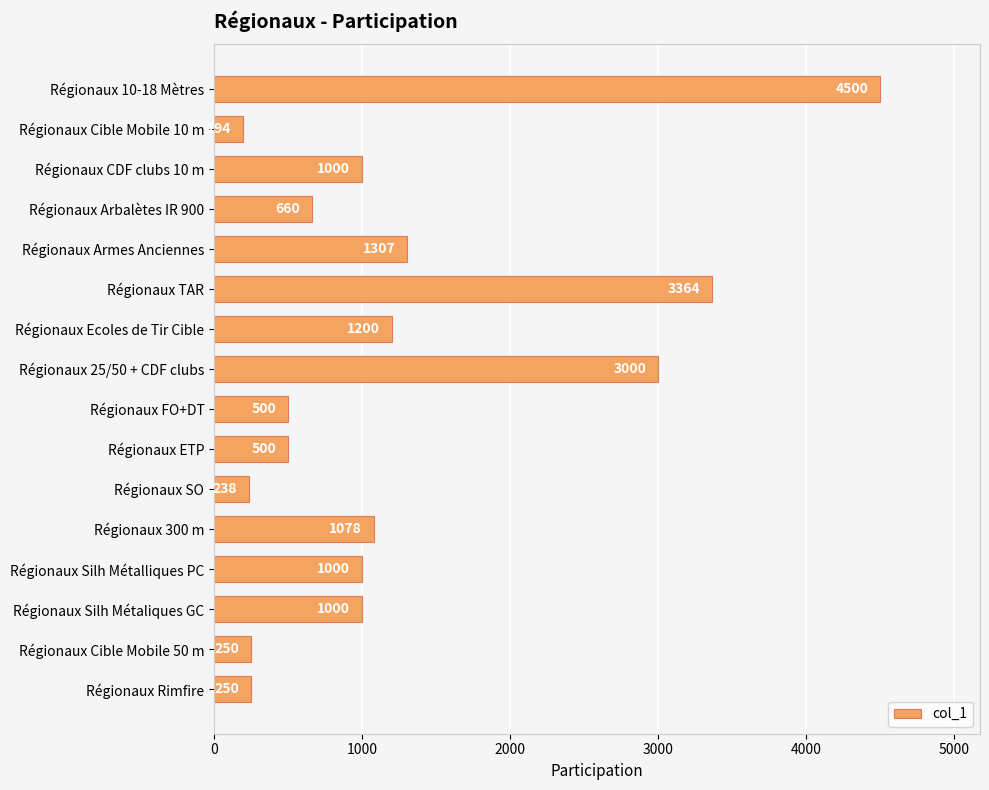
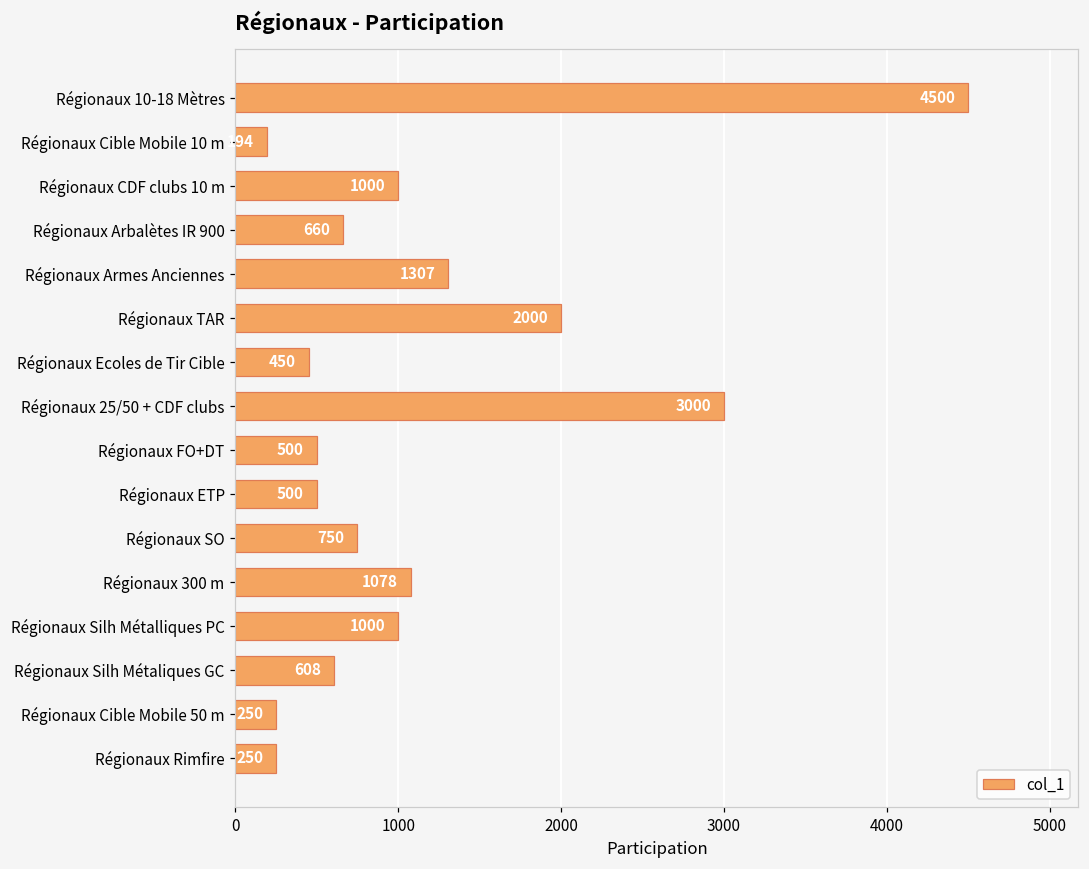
  {
    "Régionaux 10-18 Mètres": 4500,
    "Régionaux Cible Mobile 10 m": 194,
    "Régionaux CDF clubs 10 m": 1000,
    "Régionaux Arbalètes IR 900": 660,
    "Régionaux Armes Anciennes": 1307,
-   "Régionaux TAR": 3364,
-   "Régionaux Ecoles de Tir Cible": 1200,
+   "Régionaux TAR": 2000,
+   "Régionaux Ecoles de Tir Cible": 450,
    "Régionaux 25/50 + CDF clubs": 3000,
    "Régionaux FO+DT": 500,
    "Régionaux ETP": 500,
-   "Régionaux SO": 238,
+   "Régionaux SO": 750,
    "Régionaux 300 m": 1078,
    "Régionaux Silh Métalliques PC": 1000,
-   "Régionaux Silh Métaliques GC": 1000,
+   "Régionaux Silh Métaliques GC": 608,
    "Régionaux Cible Mobile 50 m": 250,
    "Régionaux Rimfire": 250
  }
